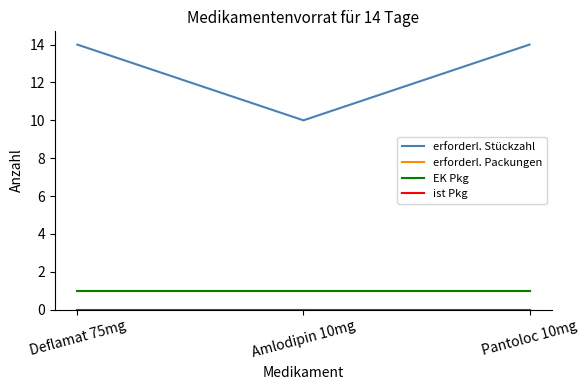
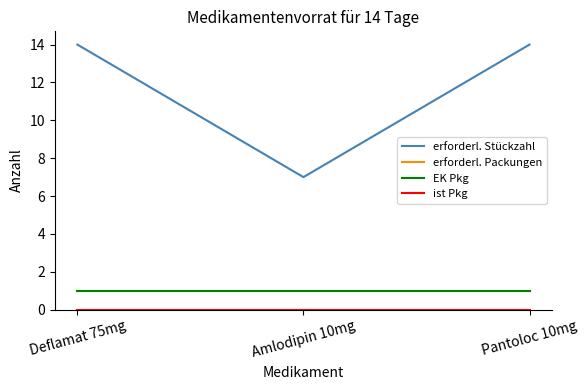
  {
    "erforderl. Stückzahl": {
      "Deflamat 75mg": 14,
-     "Amlodipin 10mg": 10,
+     "Amlodipin 10mg": 7,
      "Pantoloc 10mg": 14
    },
    "EK Pkg": {
      "Deflamat 75mg": 1,
      "Amlodipin 10mg": 1,
      "Pantoloc 10mg": 1
    },
    "ist Pkg": {
      "Deflamat 75mg": 0,
      "Amlodipin 10mg": 0,
      "Pantoloc 10mg": 0
    }
  }
